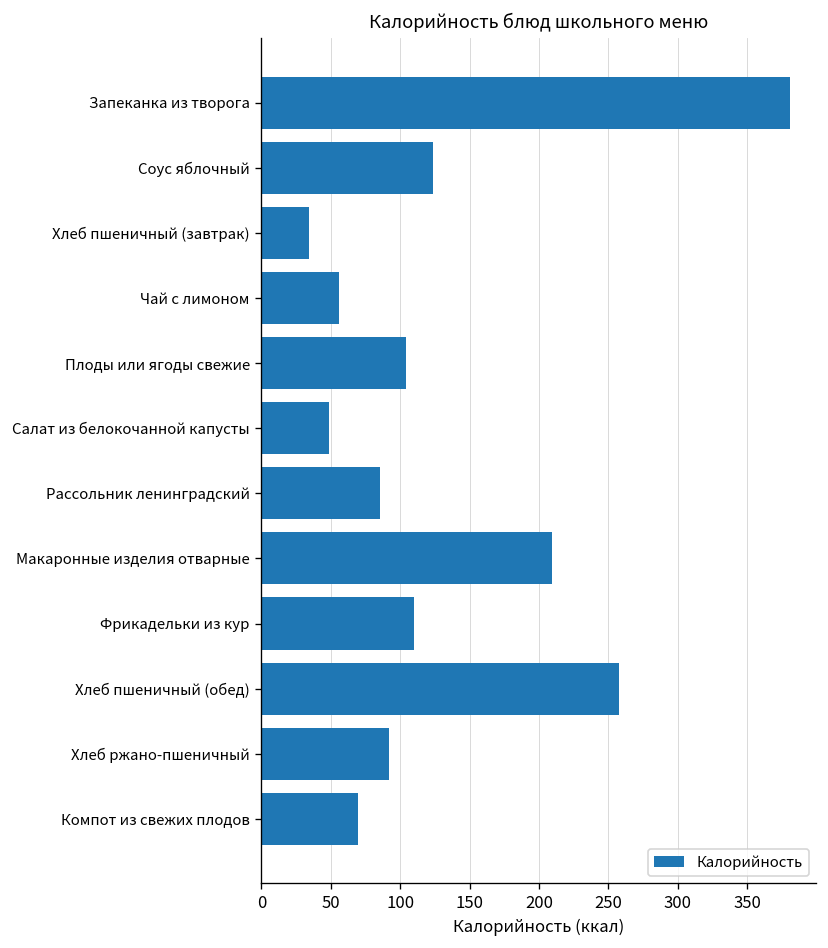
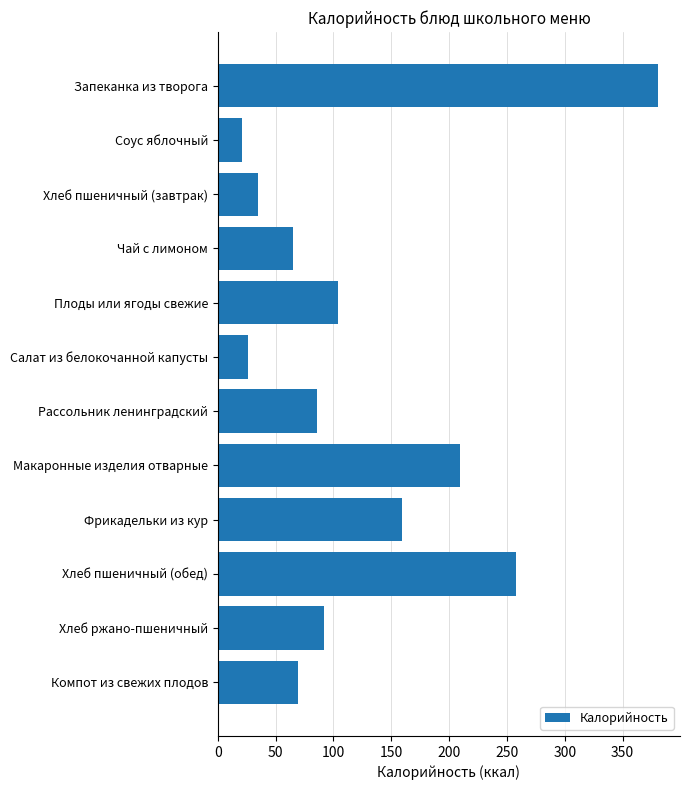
  {
    "Запеканка из творога": 381,
-   "Соус яблочный": 124,
+   "Соус яблочный": 21,
    "Хлеб пшеничный (завтрак)": 35,
-   "Чай с лимоном": 56,
+   "Чай с лимоном": 65,
    "Плоды или ягоды свежие": 104,
-   "Салат из белокочанной капусты": 49,
+   "Салат из белокочанной капусты": 26,
    "Рассольник ленинградский": 86,
    "Макаронные изделия отварные": 210,
-   "Фрикадельки из кур": 110,
+   "Фрикадельки из кур": 159,
    "Хлеб пшеничный (обед)": 258,
    "Хлеб ржано-пшеничный": 92,
    "Компот из свежих плодов": 69
  }
